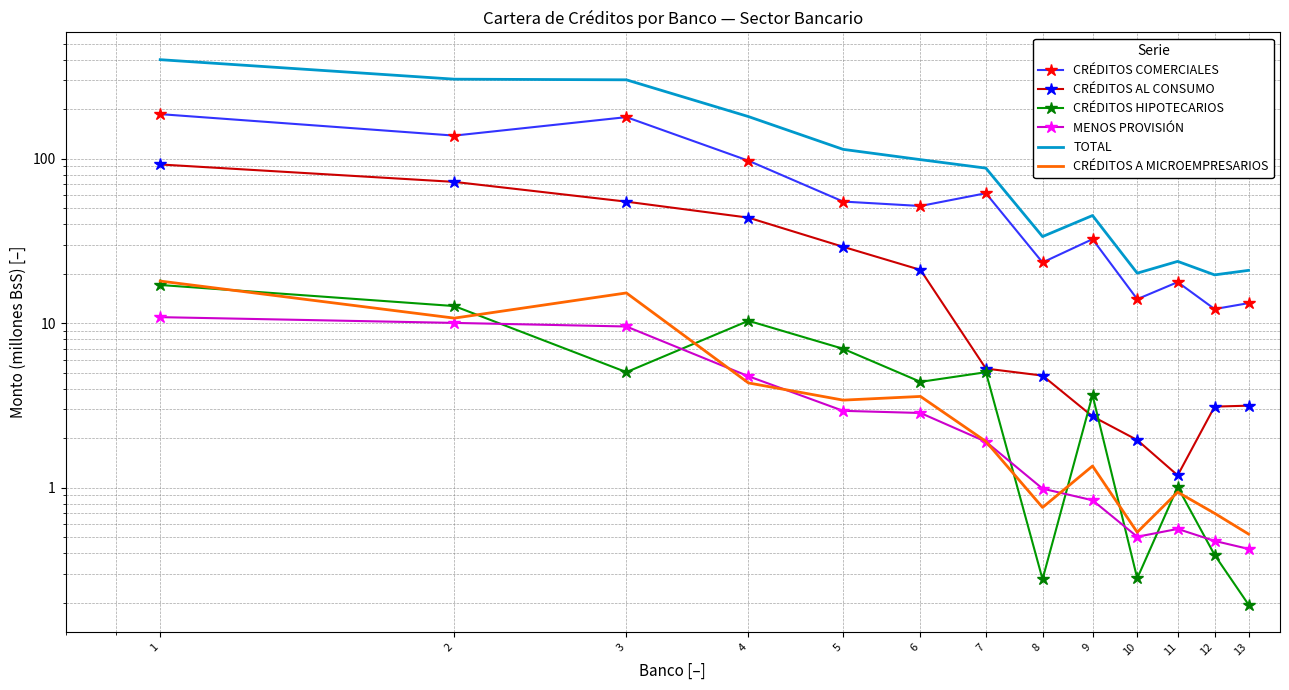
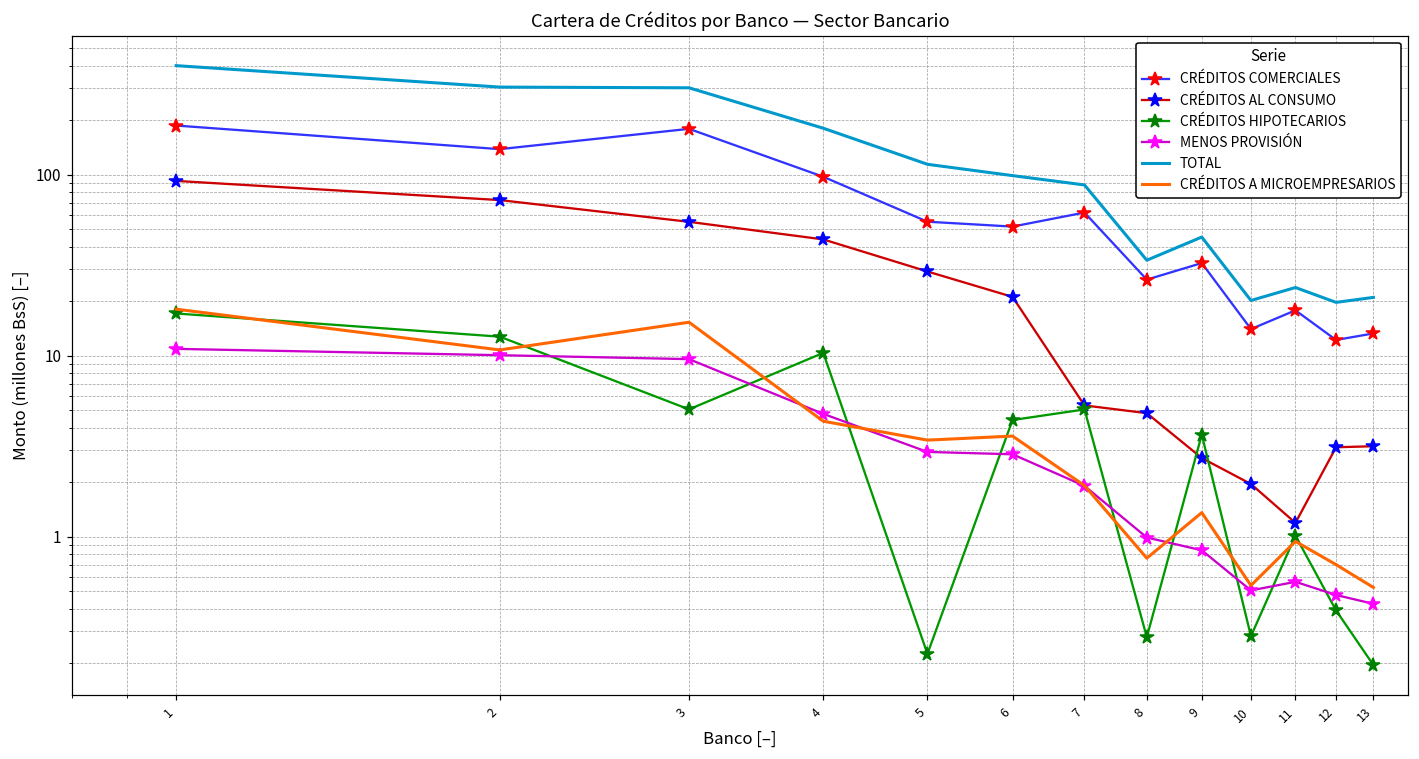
  {
    "CRÉDITOS COMERCIALES": {
      "1": 190,
      "2": 140,
      "3": 180,
      "4": 100,
      "5": 55,
      "6": 52,
      "7": 62,
-     "8": 23,
+     "8": 26,
      "9": 32,
      "10": 14,
      "11": 18,
      "12": 12,
      "13": 13
    },
    "CRÉDITOS AL CONSUMO": {
      "1": 90,
      "2": 70,
      "3": 55,
      "4": 44,
      "5": 29,
      "6": 21,
      "7": 5.3,
      "8": 4.8,
      "9": 2.7,
      "10": 2.0,
      "11": 1.2,
      "12": 3.1,
      "13": 3.2
    },
    "CRÉDITOS HIPOTECARIOS": {
      "1": 17,
      "2": 13,
      "3": 5.1,
      "4": 10,
-     "5": 7.0,
+     "5": 0.23,
      "6": 4.4,
      "7": 5.0,
      "8": 0.28,
      "9": 3.7,
      "10": 0.28,
      "11": 1.0,
      "12": 0.39,
      "13": 0.20
    },
    "MENOS PROVISIÓN": {
      "1": 11,
      "2": 10,
      "3": 10,
      "4": 4.8,
      "5": 2.9,
      "6": 2.9,
      "8": 1.0,
      "9": 0.8,
      "10": 0.50,
      "11": 0.56,
      "12": 0.48,
      "13": 0.43
    },
    "TOTAL": {
      "1": 400,
      "2": 300,
      "3": 300,
      "4": 180,
      "5": 110,
      "6": 100,
      "7": 90,
      "8": 34,
      "9": 45,
      "10": 20,
      "11": 24,
      "12": 20,
      "13": 21
    },
    "CRÉDITOS A MICROEMPRESARIOS": {
      "1": 18,
      "2": 11,
      "3": 15,
      "4": 4.3,
      "5": 3.4,
      "6": 3.6,
      "8": 0.8,
      "9": 1.4,
      "10": 0.54,
      "11": 0.9,
      "12": 0.70,
      "13": 0.52
    }
  }
